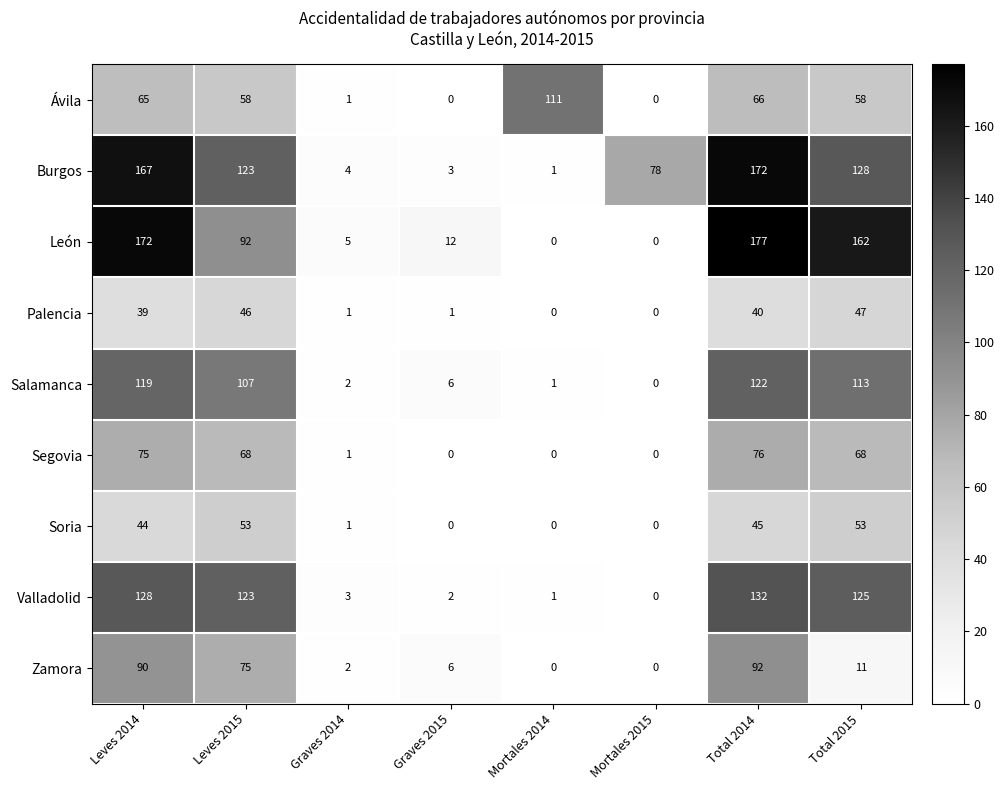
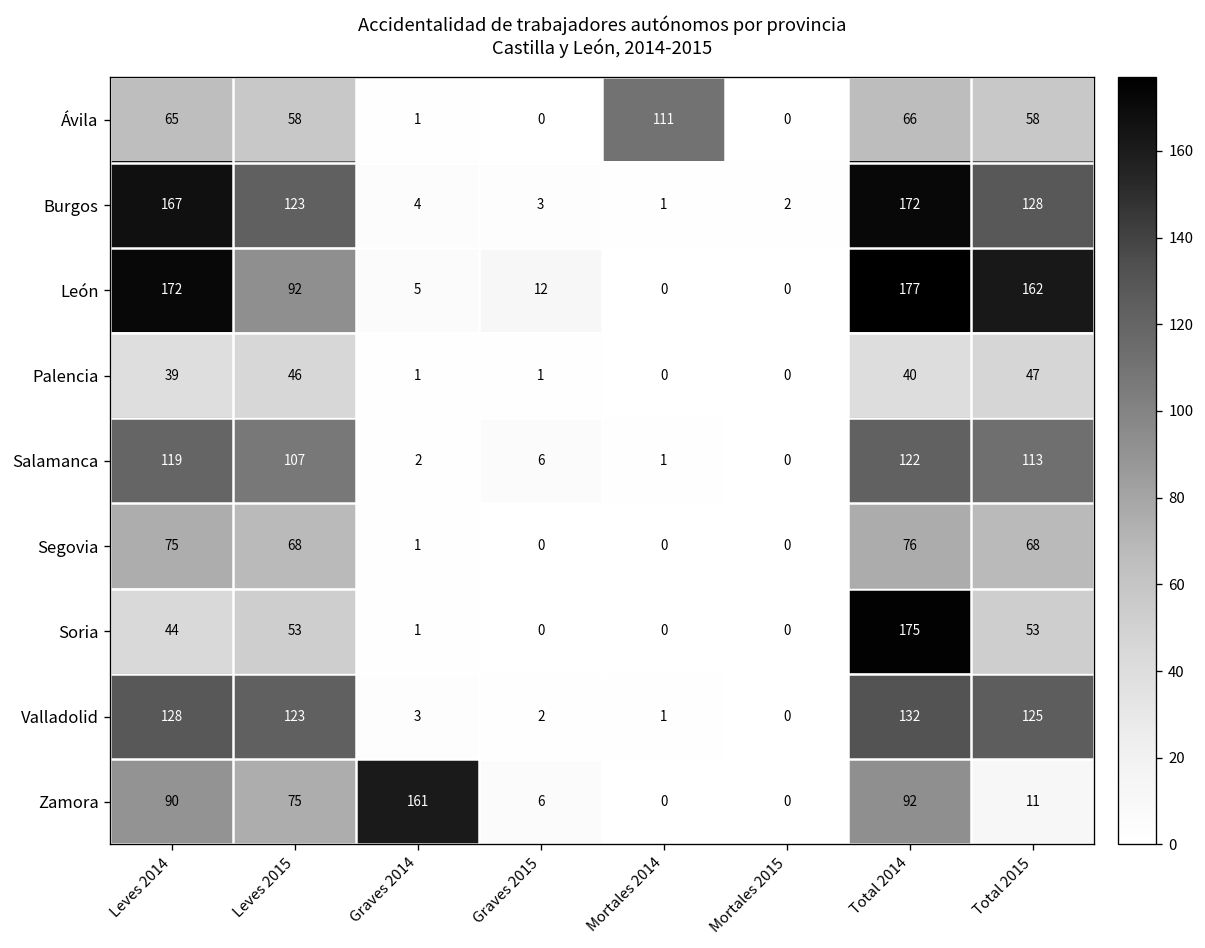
  {
    "Ávila": {
      "Leves 2014": 65,
      "Leves 2015": 58,
      "Graves 2014": 1,
      "Graves 2015": 0,
      "Mortales 2014": 111,
      "Mortales 2015": 0,
      "Total 2014": 66,
      "Total 2015": 58
    },
    "Burgos": {
      "Leves 2014": 167,
      "Leves 2015": 123,
      "Graves 2014": 4,
      "Graves 2015": 3,
      "Mortales 2014": 1,
-     "Mortales 2015": 78,
+     "Mortales 2015": 2,
      "Total 2014": 172,
      "Total 2015": 128
    },
    "León": {
      "Leves 2014": 172,
      "Leves 2015": 92,
      "Graves 2014": 5,
      "Graves 2015": 12,
      "Mortales 2014": 0,
      "Mortales 2015": 0,
      "Total 2014": 177,
      "Total 2015": 162
    },
    "Palencia": {
      "Leves 2014": 39,
      "Leves 2015": 46,
      "Graves 2014": 1,
      "Graves 2015": 1,
      "Mortales 2014": 0,
      "Mortales 2015": 0,
      "Total 2014": 40,
      "Total 2015": 47
    },
    "Salamanca": {
      "Leves 2014": 119,
      "Leves 2015": 107,
      "Graves 2014": 2,
      "Graves 2015": 6,
      "Mortales 2014": 1,
      "Mortales 2015": 0,
      "Total 2014": 122,
      "Total 2015": 113
    },
    "Segovia": {
      "Leves 2014": 75,
      "Leves 2015": 68,
      "Graves 2014": 1,
      "Graves 2015": 0,
      "Mortales 2014": 0,
      "Mortales 2015": 0,
      "Total 2014": 76,
      "Total 2015": 68
    },
    "Soria": {
      "Leves 2014": 44,
      "Leves 2015": 53,
      "Graves 2014": 1,
      "Graves 2015": 0,
      "Mortales 2014": 0,
      "Mortales 2015": 0,
-     "Total 2014": 45,
+     "Total 2014": 175,
      "Total 2015": 53
    },
    "Valladolid": {
      "Leves 2014": 128,
      "Leves 2015": 123,
      "Graves 2014": 3,
      "Graves 2015": 2,
      "Mortales 2014": 1,
      "Mortales 2015": 0,
      "Total 2014": 132,
      "Total 2015": 125
    },
    "Zamora": {
      "Leves 2014": 90,
      "Leves 2015": 75,
-     "Graves 2014": 2,
+     "Graves 2014": 161,
      "Graves 2015": 6,
      "Mortales 2014": 0,
      "Mortales 2015": 0,
      "Total 2014": 92,
      "Total 2015": 11
    }
  }
